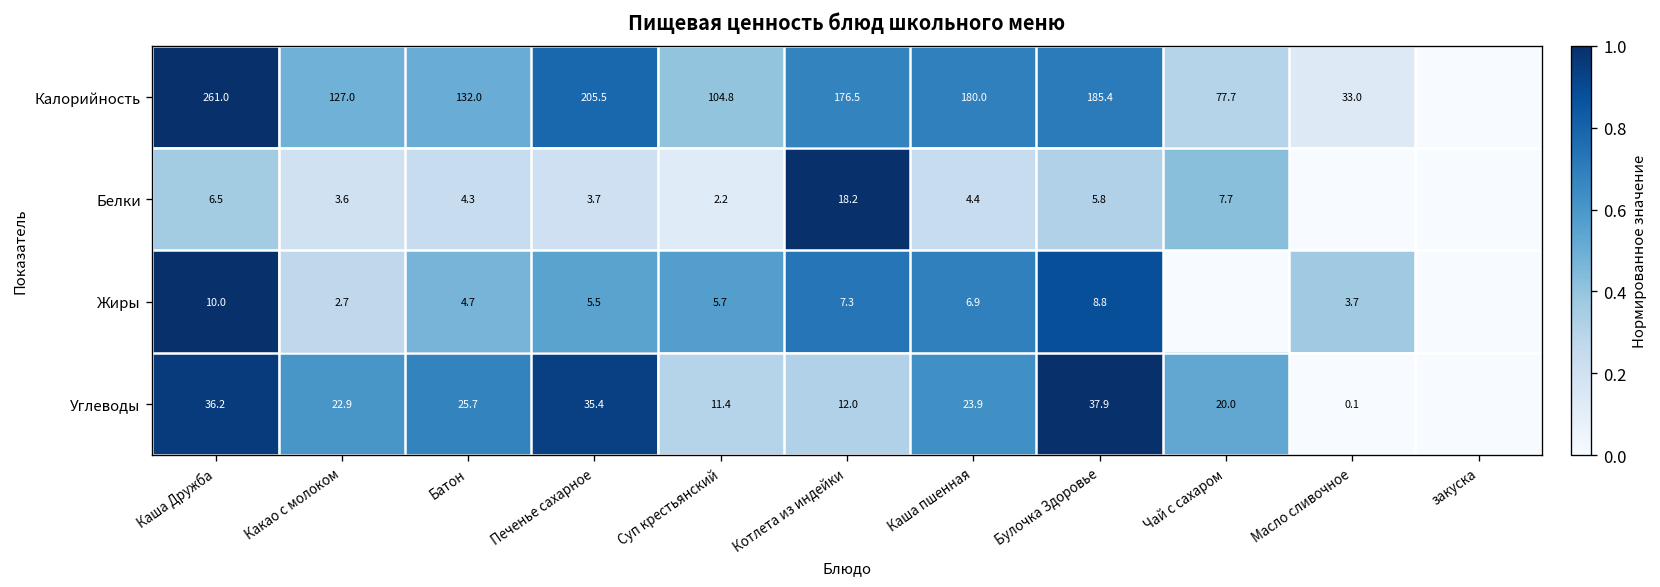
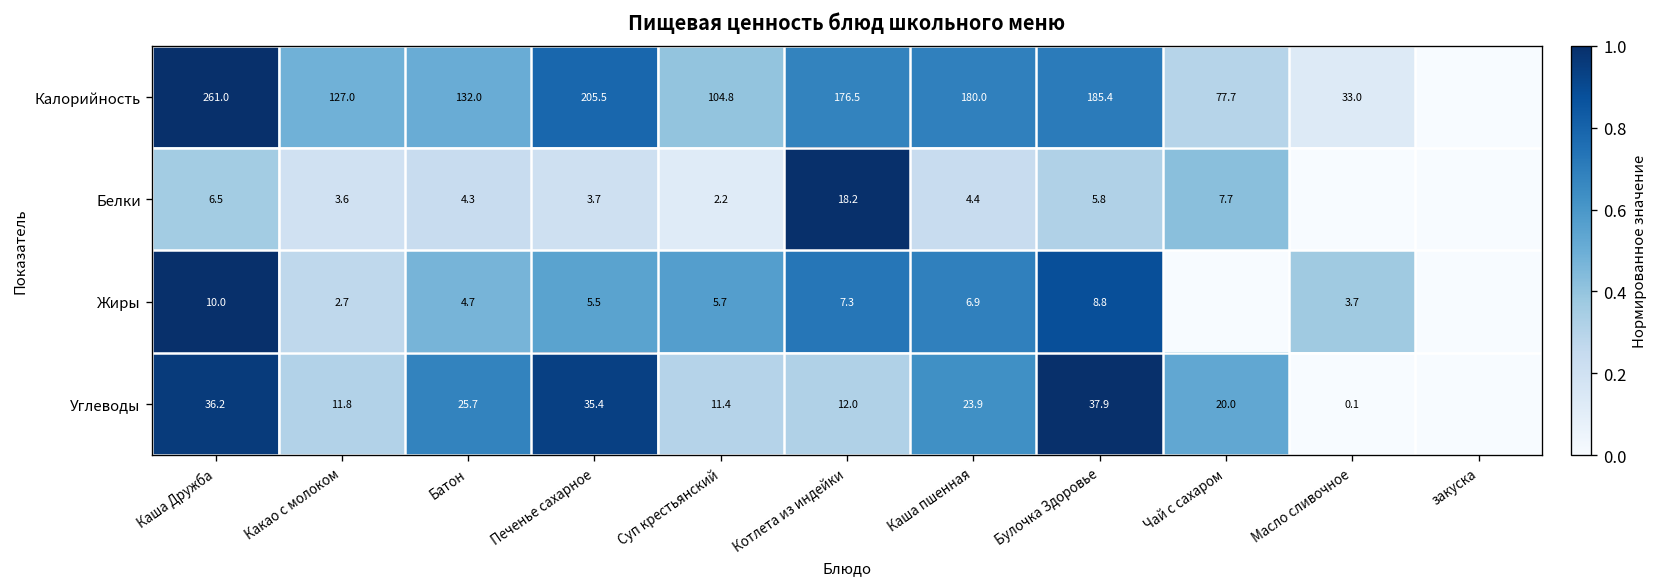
  {
    "Калорийность": {
      "Каша Дружба": 261.0,
      "Какао с молоком": 127.0,
      "Батон": 132.0,
      "Печенье сахарное": 205.5,
      "Суп крестьянский": 104.8,
      "Котлета из индейки": 176.5,
      "Каша пшенная": 180.0,
      "Булочка Здоровье": 185.4,
      "Чай с сахаром": 77.7,
      "Масло сливочное": 33.0
    },
    "Белки": {
      "Каша Дружба": 6.5,
      "Какао с молоком": 3.6,
      "Батон": 4.3,
      "Печенье сахарное": 3.7,
      "Суп крестьянский": 2.2,
      "Котлета из индейки": 18.2,
      "Каша пшенная": 4.4,
      "Булочка Здоровье": 5.8,
      "Чай с сахаром": 7.7
    },
    "Жиры": {
      "Каша Дружба": 10.0,
      "Какао с молоком": 2.7,
      "Батон": 4.7,
      "Печенье сахарное": 5.5,
      "Суп крестьянский": 5.7,
      "Котлета из индейки": 7.3,
      "Каша пшенная": 6.9,
      "Булочка Здоровье": 8.8,
      "Масло сливочное": 3.7
    },
    "Углеводы": {
      "Каша Дружба": 36.2,
-     "Какао с молоком": 22.9,
+     "Какао с молоком": 11.8,
      "Батон": 25.7,
      "Печенье сахарное": 35.4,
      "Суп крестьянский": 11.4,
      "Котлета из индейки": 12.0,
      "Каша пшенная": 23.9,
      "Булочка Здоровье": 37.9,
      "Чай с сахаром": 20.0,
      "Масло сливочное": 0.1
    }
  }
